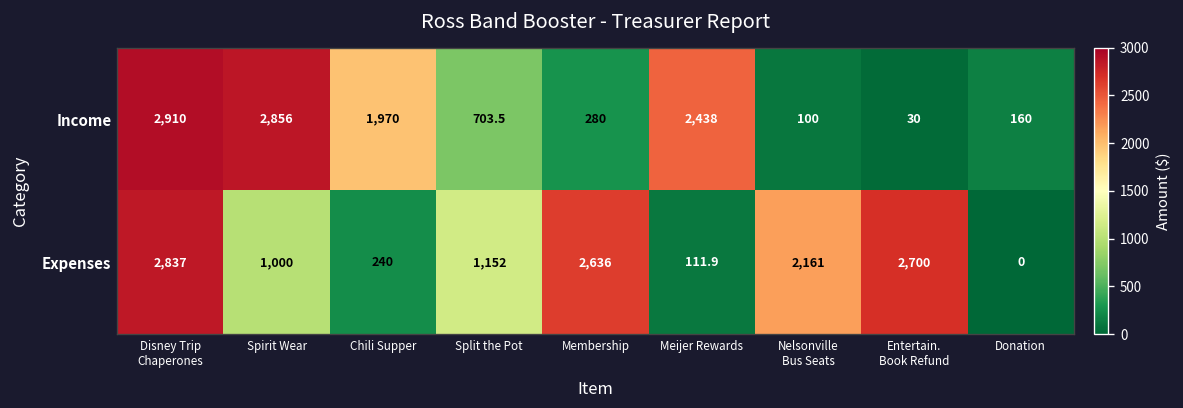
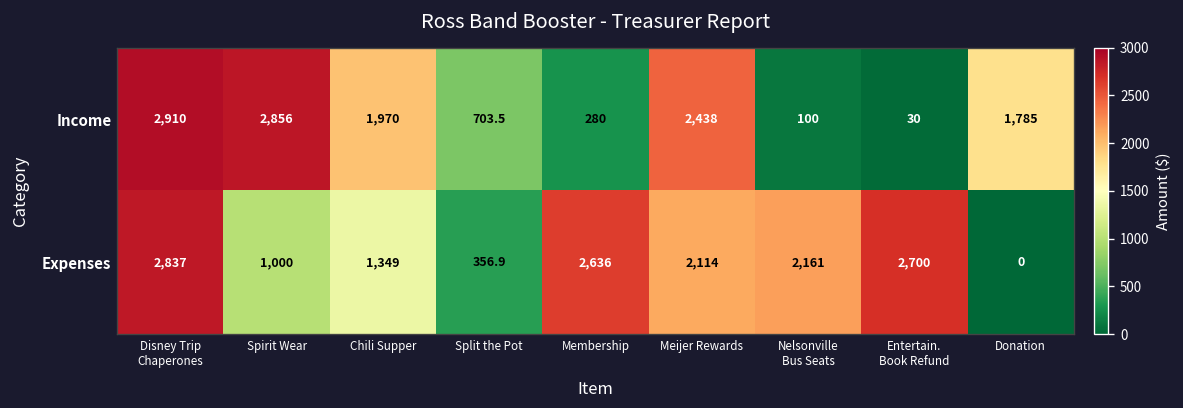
  {
    "Income": {
      "Disney Trip Chaperones": "2,910",
      "Spirit Wear": "2,856",
      "Chili Supper": "1,970",
      "Split the Pot": "703.5",
      "Membership": "280",
      "Meijer Rewards": "2,438",
      "Nelsonville Bus Seats": "100",
      "Entertain. Book Refund": "30",
-     "Donation": "160"
+     "Donation": "1,785"
    },
    "Expenses": {
      "Disney Trip Chaperones": "2,837",
      "Spirit Wear": "1,000",
-     "Chili Supper": "240",
-     "Split the Pot": "1,152",
+     "Chili Supper": "1,349",
+     "Split the Pot": "356.9",
      "Membership": "2,636",
-     "Meijer Rewards": "111.9",
+     "Meijer Rewards": "2,114",
      "Nelsonville Bus Seats": "2,161",
      "Entertain. Book Refund": "2,700",
      "Donation": "0"
    }
  }
